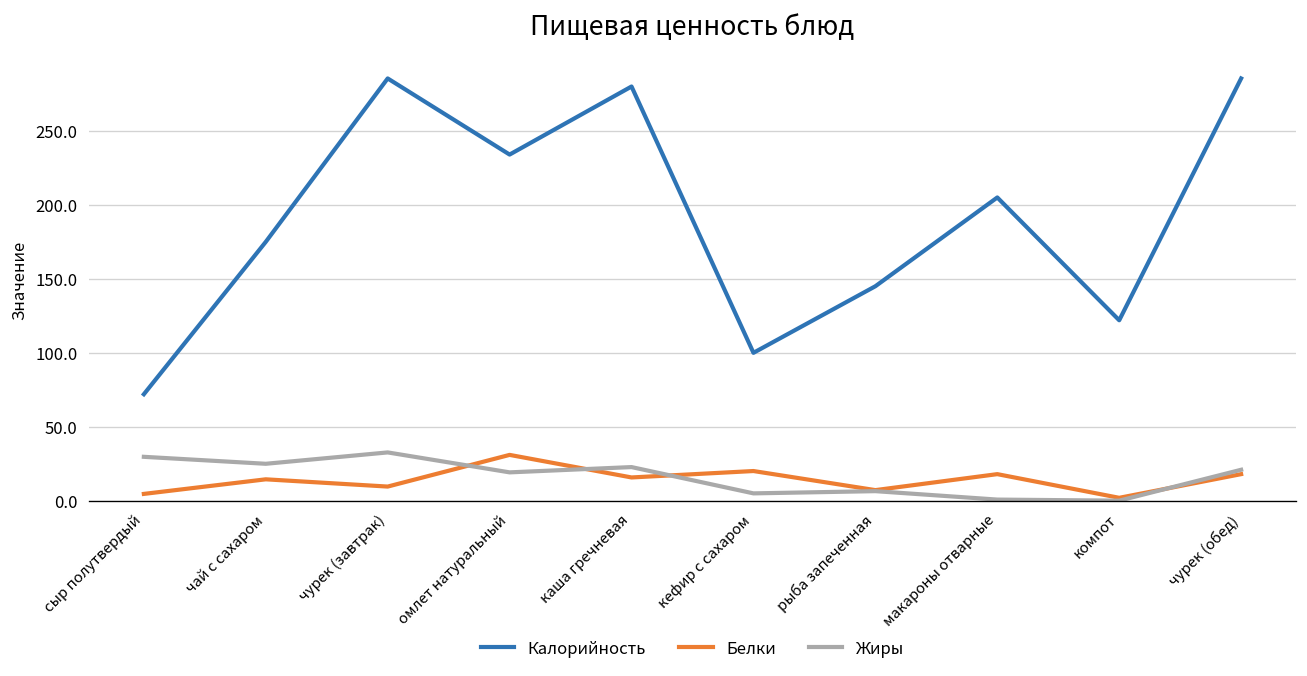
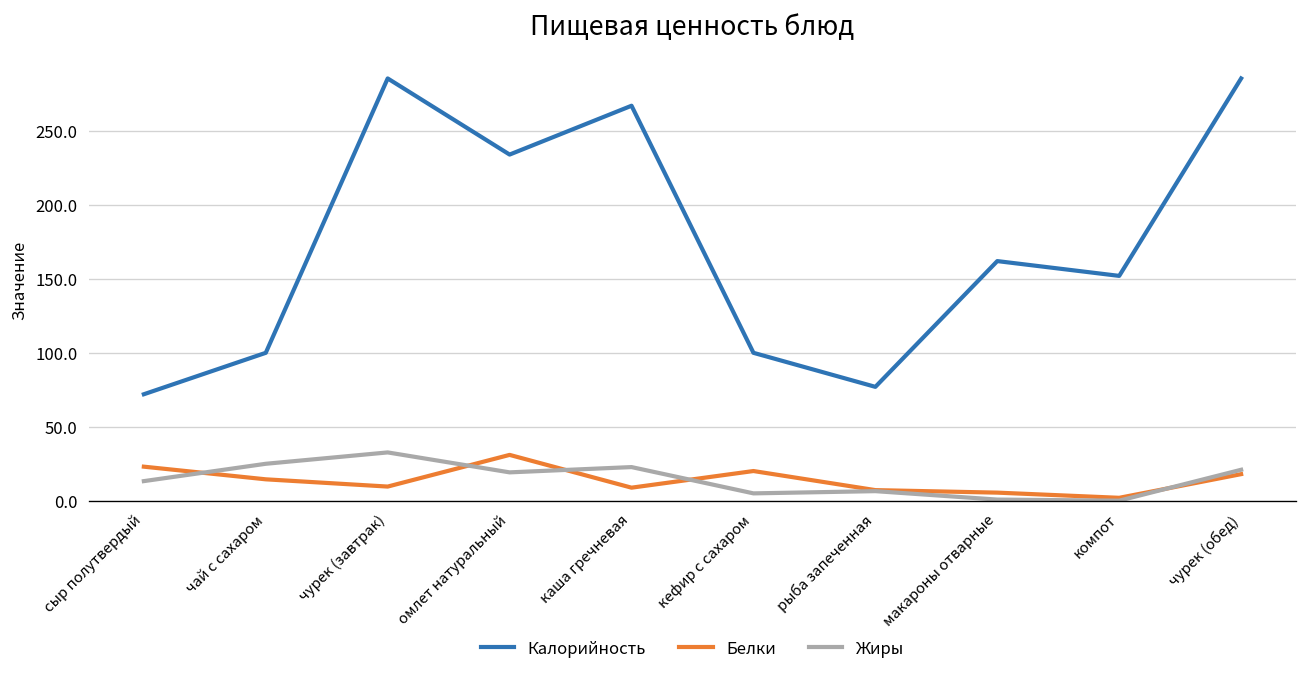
  {
    "Калорийность": {
      "сыр полутвердый": 72,
-     "чай с сахаром": 175,
+     "чай с сахаром": 100,
      "чурек (завтрак)": 285,
      "омлет натуральный": 234,
-     "каша гречневая": 280,
+     "каша гречневая": 267,
      "кефир с сахаром": 100,
-     "рыба запеченная": 145,
-     "макароны отварные": 205,
-     "компот": 122,
+     "рыба запеченная": 77,
+     "макароны отварные": 162,
+     "компот": 152,
      "чурек (обед)": 285
    },
    "Белки": {
-     "сыр полутвердый": 5,
+     "сыр полутвердый": 23,
      "чай с сахаром": 15,
      "чурек (завтрак)": 10,
      "омлет натуральный": 31,
-     "каша гречневая": 16,
+     "каша гречневая": 9,
      "кефир с сахаром": 20,
-     "макароны отварные": 18,
+     "макароны отварные": 6,
      "чурек (обед)": 18
    },
    "Жиры": {
-     "сыр полутвердый": 30,
+     "сыр полутвердый": 13,
      "чай с сахаром": 25,
      "чурек (завтрак)": 33,
      "омлет натуральный": 19,
      "каша гречневая": 23,
      "кефир с сахаром": 5,
      "макароны отварные": 1,
      "чурек (обед)": 21
    }
  }
